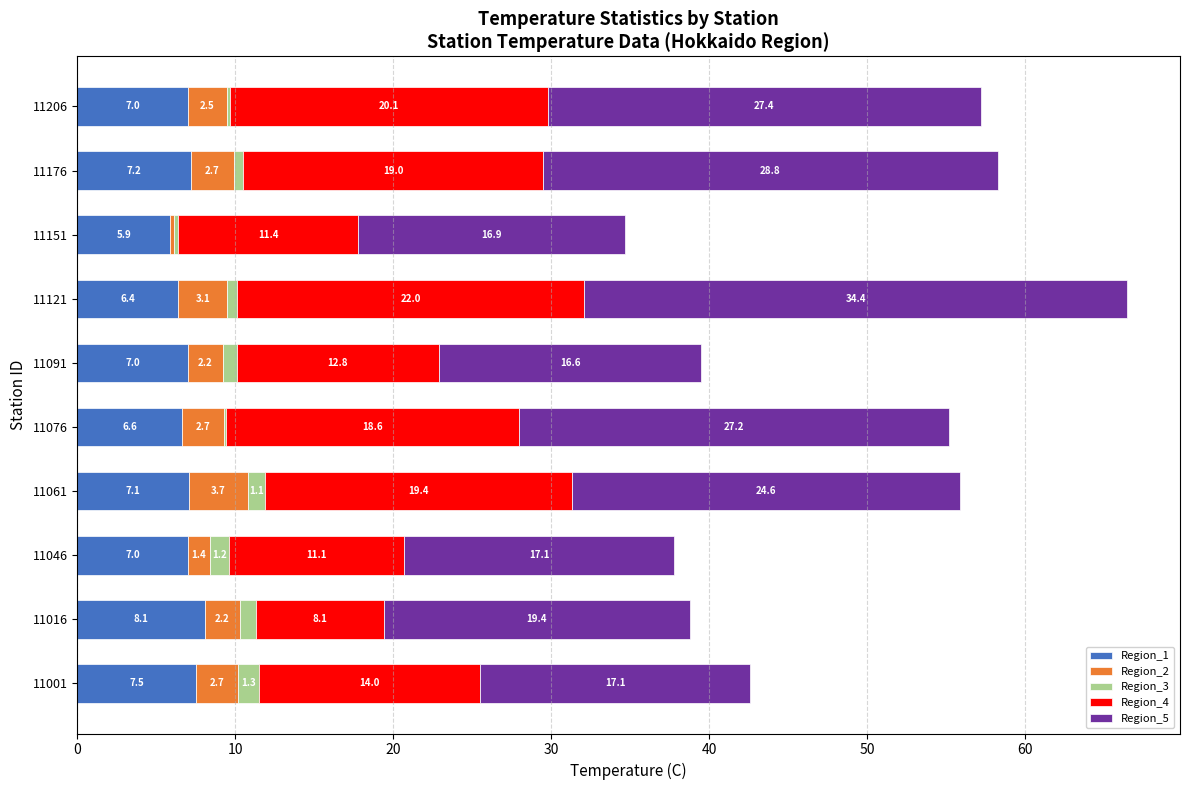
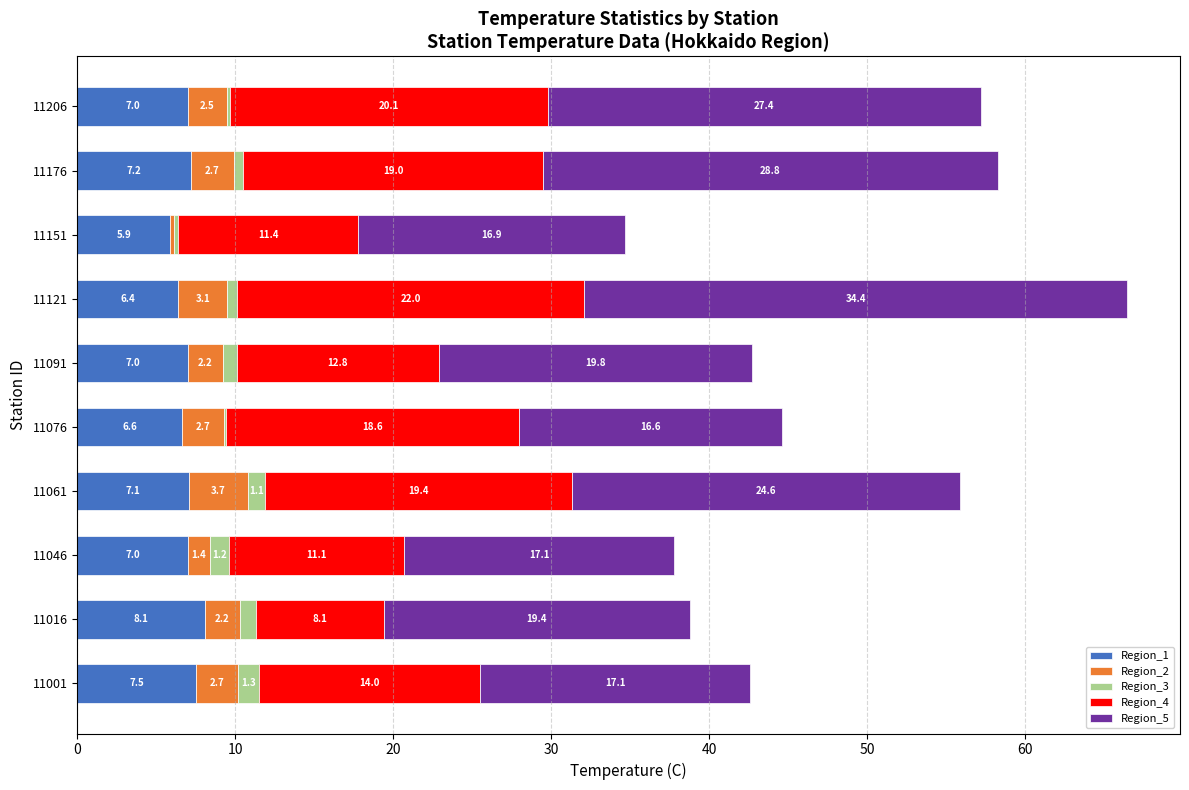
  {
    "Region_1": {
      "11206": 7.0,
      "11176": 7.2,
      "11151": 5.9,
      "11121": 6.4,
      "11091": 7.0,
      "11076": 6.6,
      "11061": 7.1,
      "11046": 7.0,
      "11016": 8.1,
      "11001": 7.5
    },
    "Region_2": {
      "11206": 2.5,
      "11176": 2.7,
      "11121": 3.1,
      "11091": 2.2,
      "11076": 2.7,
      "11061": 3.7,
      "11046": 1.4,
      "11016": 2.2,
      "11001": 2.7
    },
    "Region_3": {
      "11061": 1.1,
      "11046": 1.2,
      "11001": 1.3
    },
    "Region_4": {
      "11206": 20.1,
      "11176": 19.0,
      "11151": 11.4,
      "11121": 22.0,
      "11091": 12.8,
      "11076": 18.6,
      "11061": 19.4,
      "11046": 11.1,
      "11016": 8.1,
      "11001": 14.0
    },
    "Region_5": {
      "11206": 27.4,
      "11176": 28.8,
      "11151": 16.9,
      "11121": 34.4,
-     "11091": 16.6,
-     "11076": 27.2,
+     "11091": 19.8,
+     "11076": 16.6,
      "11061": 24.6,
      "11046": 17.1,
      "11016": 19.4,
      "11001": 17.1
    }
  }
